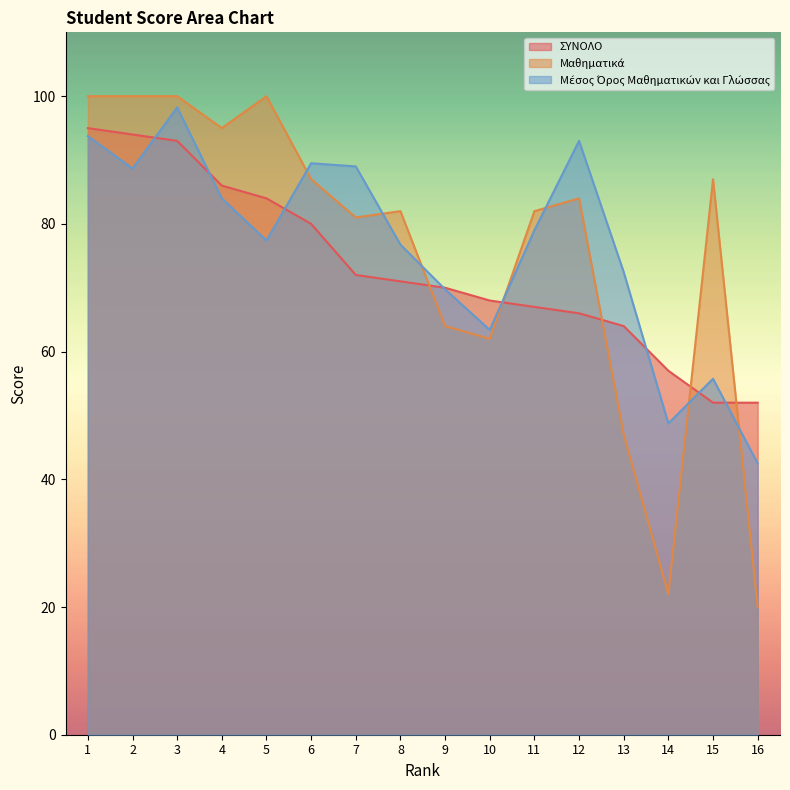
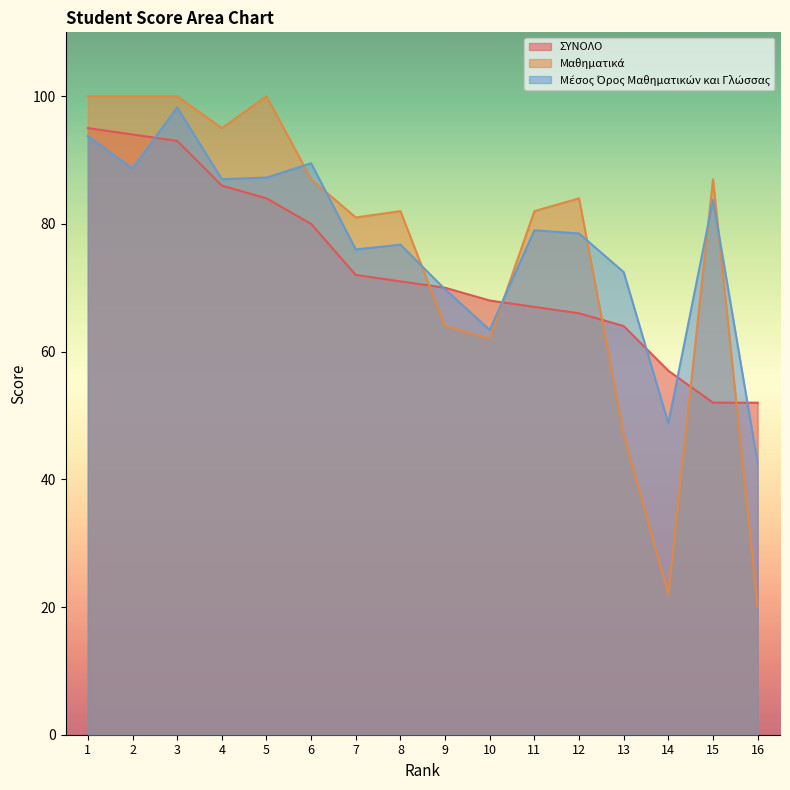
  {
    "Μέσος Όρος Μαθηματικών και Γλώσσας": {
      "1": 94,
      "2": 89,
      "3": 98,
-     "4": 84,
-     "5": 77,
+     "4": 87,
+     "5": 87,
      "6": 90,
-     "7": 89,
+     "7": 76,
      "8": 77,
      "10": 63,
      "11": 79,
-     "12": 93,
+     "12": 79,
      "13": 72,
      "14": 49,
-     "15": 56,
+     "15": 84,
      "16": 43
    }
  }
